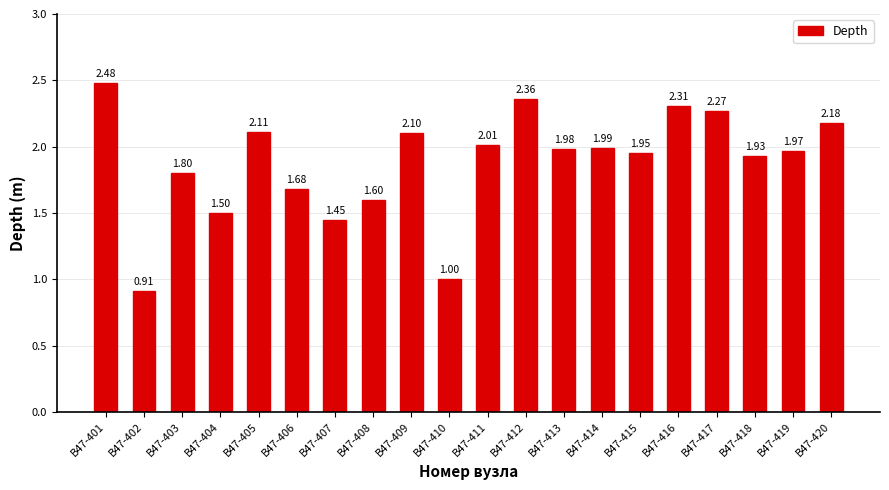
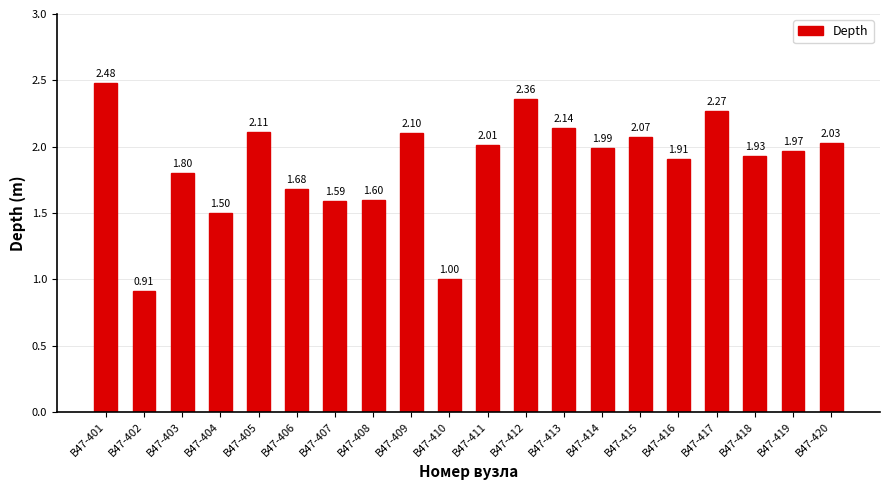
  {
    "В47-401": 2.48,
    "В47-402": 0.91,
    "В47-403": 1.80,
    "В47-404": 1.50,
    "В47-405": 2.11,
    "В47-406": 1.68,
-   "В47-407": 1.45,
+   "В47-407": 1.59,
    "В47-408": 1.60,
    "В47-409": 2.10,
    "В47-410": 1.00,
    "В47-411": 2.01,
    "В47-412": 2.36,
-   "В47-413": 1.98,
+   "В47-413": 2.14,
    "В47-414": 1.99,
-   "В47-415": 1.95,
-   "В47-416": 2.31,
+   "В47-415": 2.07,
+   "В47-416": 1.91,
    "В47-417": 2.27,
    "В47-418": 1.93,
    "В47-419": 1.97,
-   "В47-420": 2.18
+   "В47-420": 2.03
  }
